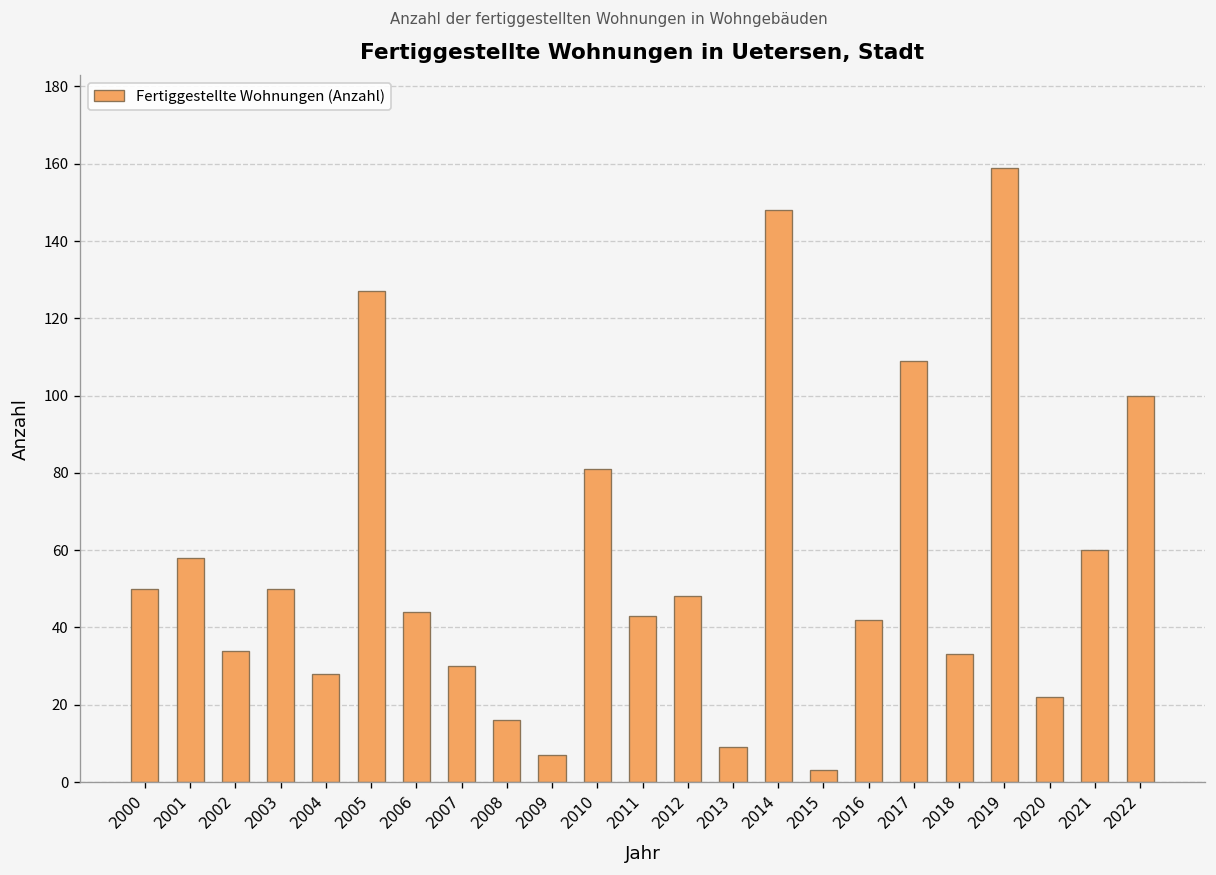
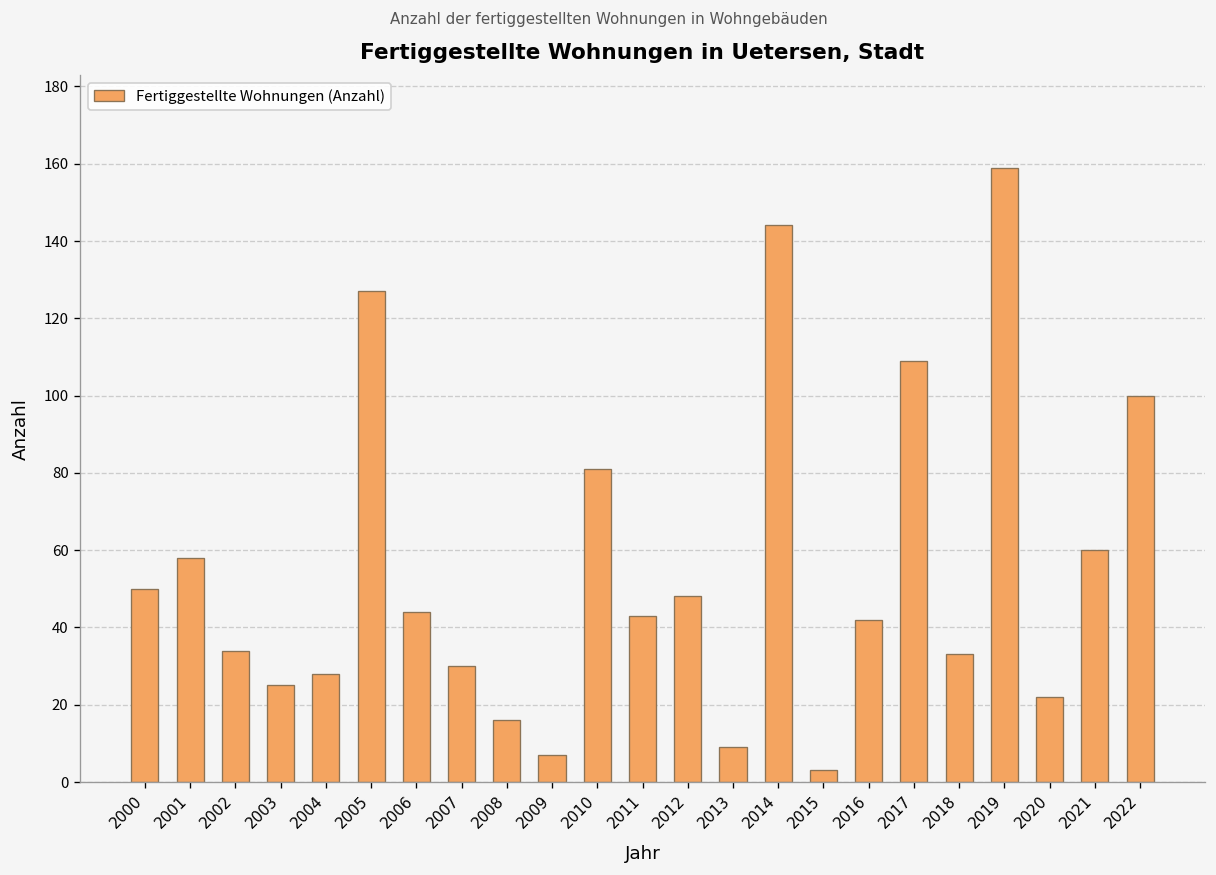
  {
    "2000": 50,
    "2001": 58,
    "2002": 34,
-   "2003": 50,
+   "2003": 25,
    "2004": 28,
    "2005": 127,
    "2006": 44,
    "2007": 30,
    "2008": 16,
    "2009": 7,
    "2010": 81,
    "2011": 43,
    "2012": 48,
    "2013": 9,
-   "2014": 148,
+   "2014": 144,
    "2015": 3,
    "2016": 42,
    "2017": 109,
    "2018": 33,
    "2019": 159,
    "2020": 22,
    "2021": 60,
    "2022": 100
  }
